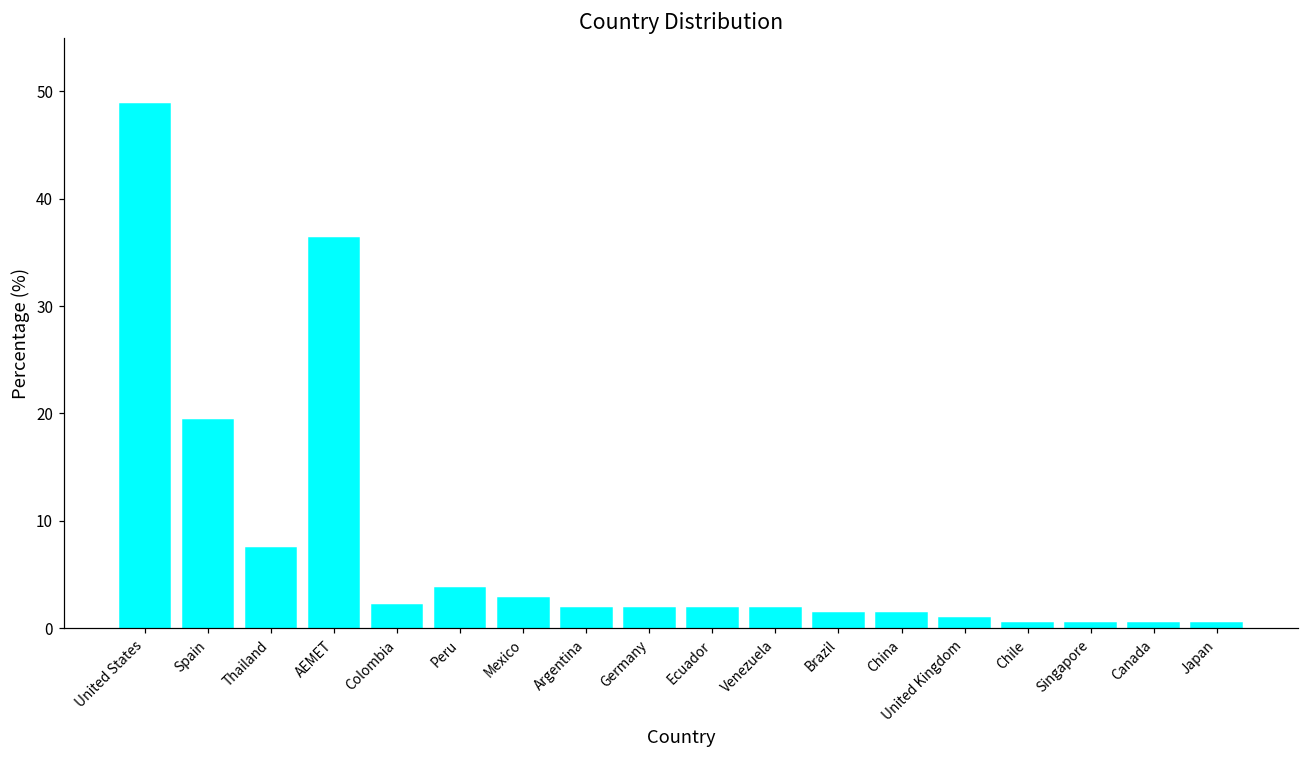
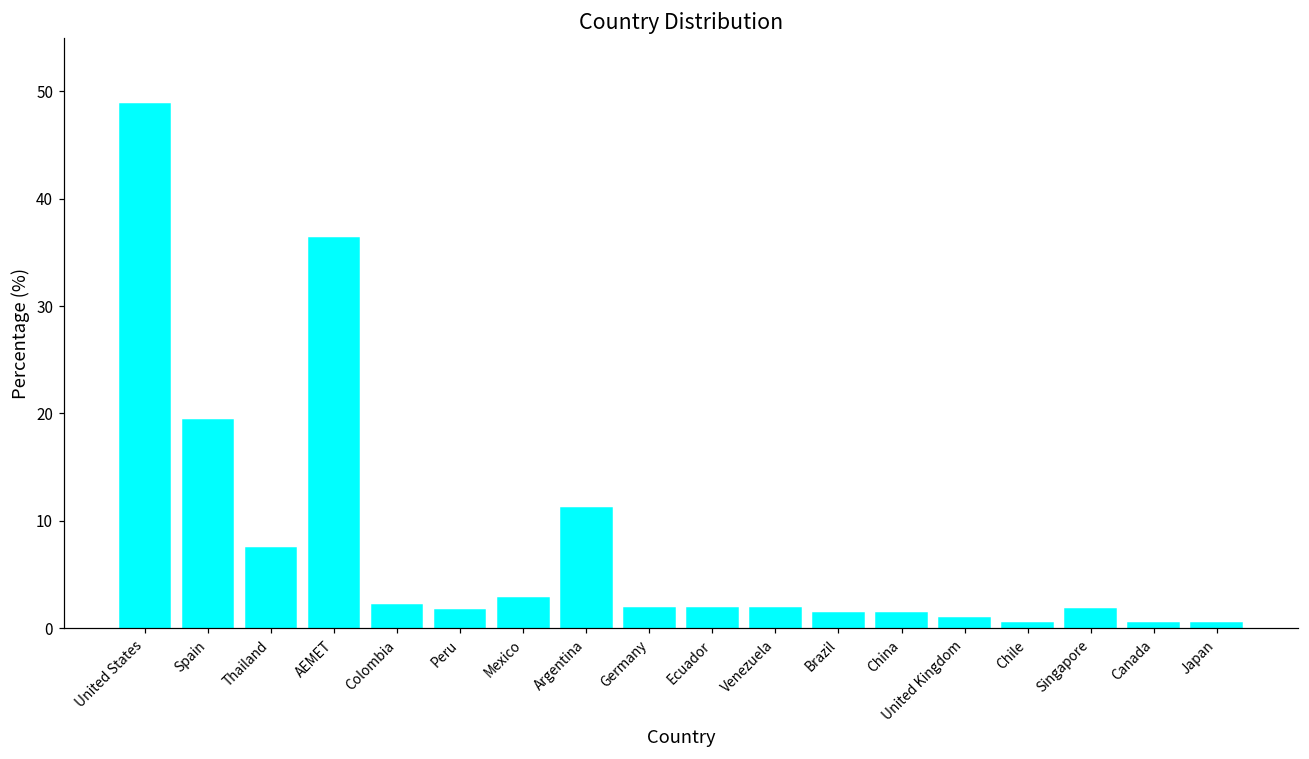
  {
    "United States": 49,
    "Spain": 19,
    "Thailand": 8,
    "AEMET": 36,
    "Colombia": 2,
-   "Peru": 4,
+   "Peru": 2,
    "Mexico": 3,
-   "Argentina": 2,
+   "Argentina": 11,
    "Germany": 2,
    "Ecuador": 2,
    "Venezuela": 2,
    "Brazil": 1,
    "China": 1,
    "United Kingdom": 1,
    "Chile": 0,
-   "Singapore": 0,
+   "Singapore": 2,
    "Canada": 0,
    "Japan": 0
  }
